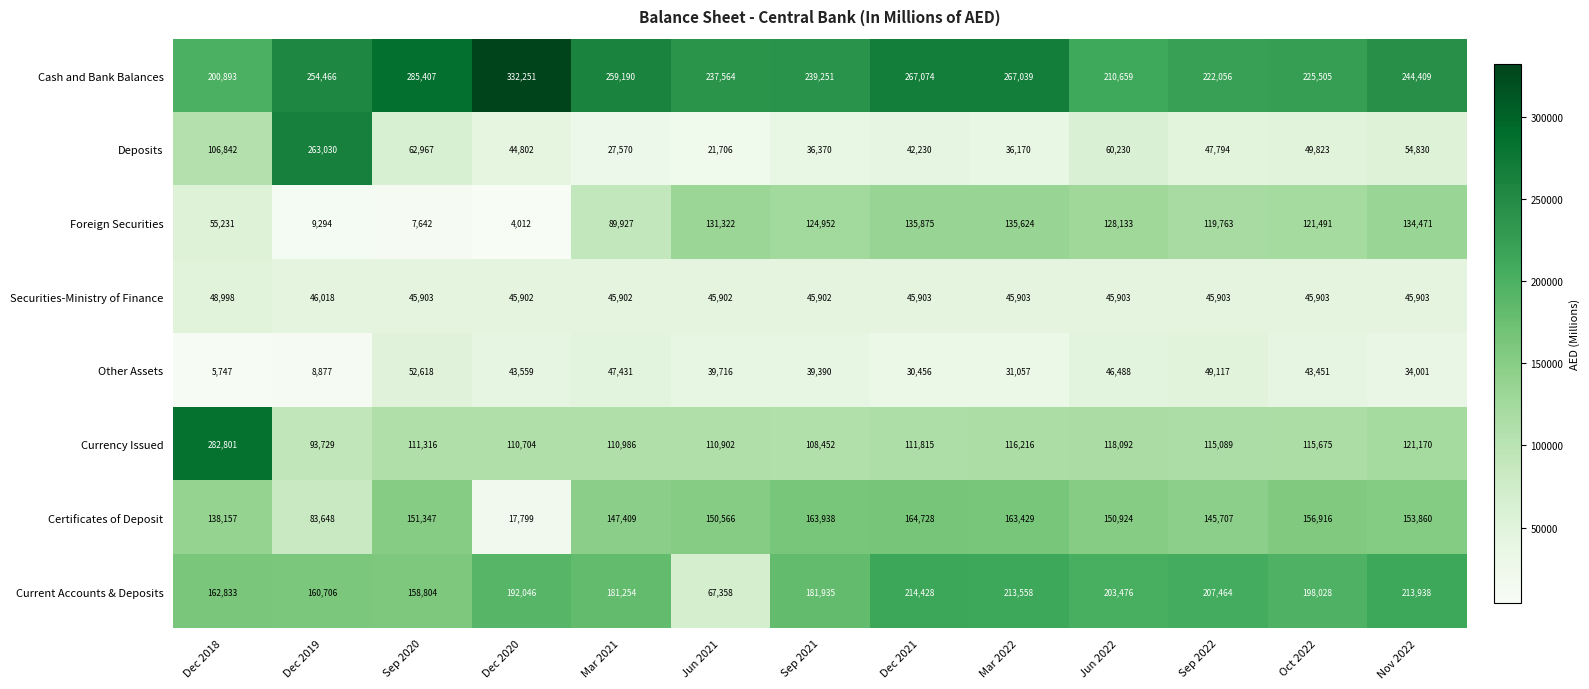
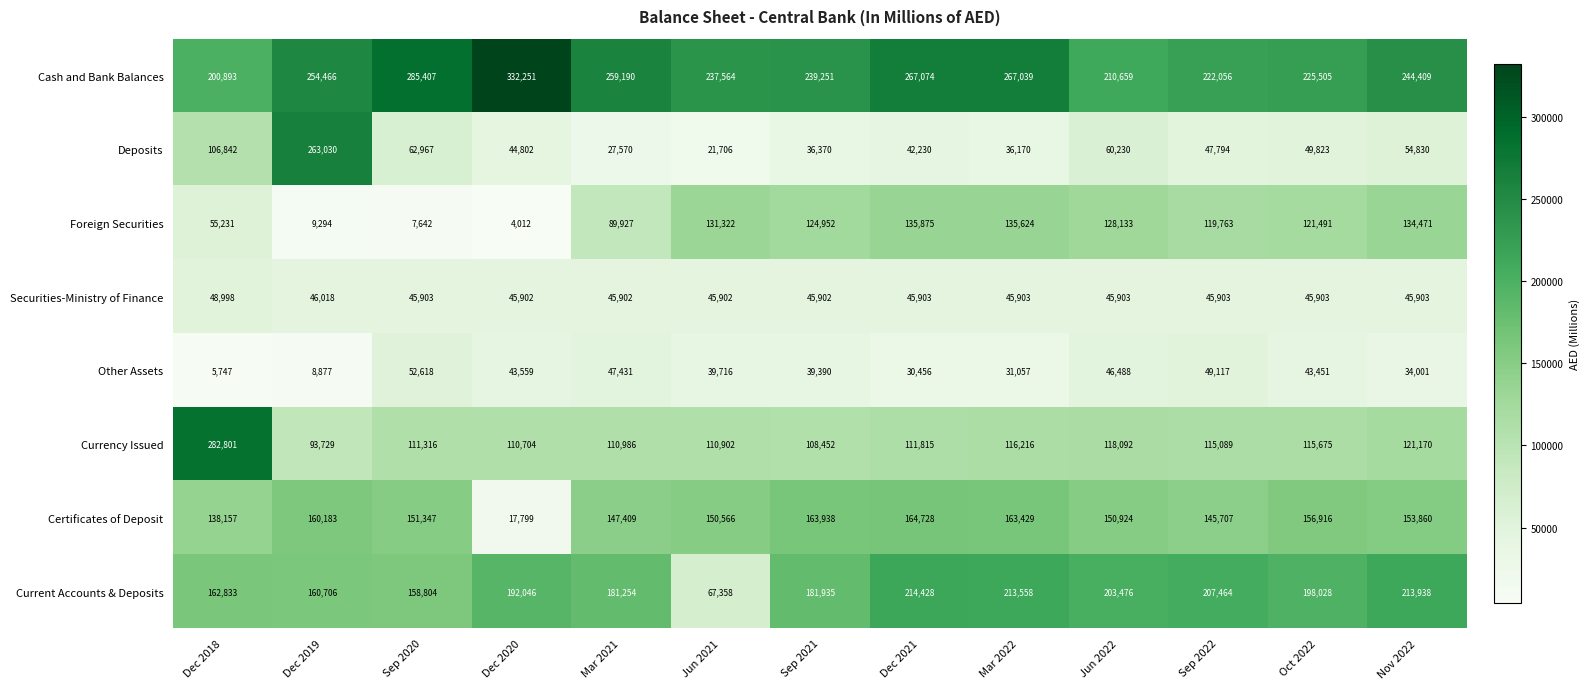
  {
    "Cash and Bank Balances": {
      "Dec 2018": "200,893",
      "Dec 2019": "254,466",
      "Sep 2020": "285,407",
      "Dec 2020": "332,251",
      "Mar 2021": "259,190",
      "Jun 2021": "237,564",
      "Sep 2021": "239,251",
      "Dec 2021": "267,074",
      "Mar 2022": "267,039",
      "Jun 2022": "210,659",
      "Sep 2022": "222,056",
      "Oct 2022": "225,505",
      "Nov 2022": "244,409"
    },
    "Deposits": {
      "Dec 2018": "106,842",
      "Dec 2019": "263,030",
      "Sep 2020": "62,967",
      "Dec 2020": "44,802",
      "Mar 2021": "27,570",
      "Jun 2021": "21,706",
      "Sep 2021": "36,370",
      "Dec 2021": "42,230",
      "Mar 2022": "36,170",
      "Jun 2022": "60,230",
      "Sep 2022": "47,794",
      "Oct 2022": "49,823",
      "Nov 2022": "54,830"
    },
    "Foreign Securities": {
      "Dec 2018": "55,231",
      "Dec 2019": "9,294",
      "Sep 2020": "7,642",
      "Dec 2020": "4,012",
      "Mar 2021": "89,927",
      "Jun 2021": "131,322",
      "Sep 2021": "124,952",
      "Dec 2021": "135,875",
      "Mar 2022": "135,624",
      "Jun 2022": "128,133",
      "Sep 2022": "119,763",
      "Oct 2022": "121,491",
      "Nov 2022": "134,471"
    },
    "Securities-Ministry of Finance": {
      "Dec 2018": "48,998",
      "Dec 2019": "46,018",
      "Sep 2020": "45,903",
      "Dec 2020": "45,902",
      "Mar 2021": "45,902",
      "Jun 2021": "45,902",
      "Sep 2021": "45,902",
      "Dec 2021": "45,903",
      "Mar 2022": "45,903",
      "Jun 2022": "45,903",
      "Sep 2022": "45,903",
      "Oct 2022": "45,903",
      "Nov 2022": "45,903"
    },
    "Other Assets": {
      "Dec 2018": "5,747",
      "Dec 2019": "8,877",
      "Sep 2020": "52,618",
      "Dec 2020": "43,559",
      "Mar 2021": "47,431",
      "Jun 2021": "39,716",
      "Sep 2021": "39,390",
      "Dec 2021": "30,456",
      "Mar 2022": "31,057",
      "Jun 2022": "46,488",
      "Sep 2022": "49,117",
      "Oct 2022": "43,451",
      "Nov 2022": "34,001"
    },
    "Currency Issued": {
      "Dec 2018": "282,801",
      "Dec 2019": "93,729",
      "Sep 2020": "111,316",
      "Dec 2020": "110,704",
      "Mar 2021": "110,986",
      "Jun 2021": "110,902",
      "Sep 2021": "108,452",
      "Dec 2021": "111,815",
      "Mar 2022": "116,216",
      "Jun 2022": "118,092",
      "Sep 2022": "115,089",
      "Oct 2022": "115,675",
      "Nov 2022": "121,170"
    },
    "Certificates of Deposit": {
      "Dec 2018": "138,157",
-     "Dec 2019": "83,648",
+     "Dec 2019": "160,183",
      "Sep 2020": "151,347",
      "Dec 2020": "17,799",
      "Mar 2021": "147,409",
      "Jun 2021": "150,566",
      "Sep 2021": "163,938",
      "Dec 2021": "164,728",
      "Mar 2022": "163,429",
      "Jun 2022": "150,924",
      "Sep 2022": "145,707",
      "Oct 2022": "156,916",
      "Nov 2022": "153,860"
    },
    "Current Accounts & Deposits": {
      "Dec 2018": "162,833",
      "Dec 2019": "160,706",
      "Sep 2020": "158,804",
      "Dec 2020": "192,046",
      "Mar 2021": "181,254",
      "Jun 2021": "67,358",
      "Sep 2021": "181,935",
      "Dec 2021": "214,428",
      "Mar 2022": "213,558",
      "Jun 2022": "203,476",
      "Sep 2022": "207,464",
      "Oct 2022": "198,028",
      "Nov 2022": "213,938"
    }
  }
